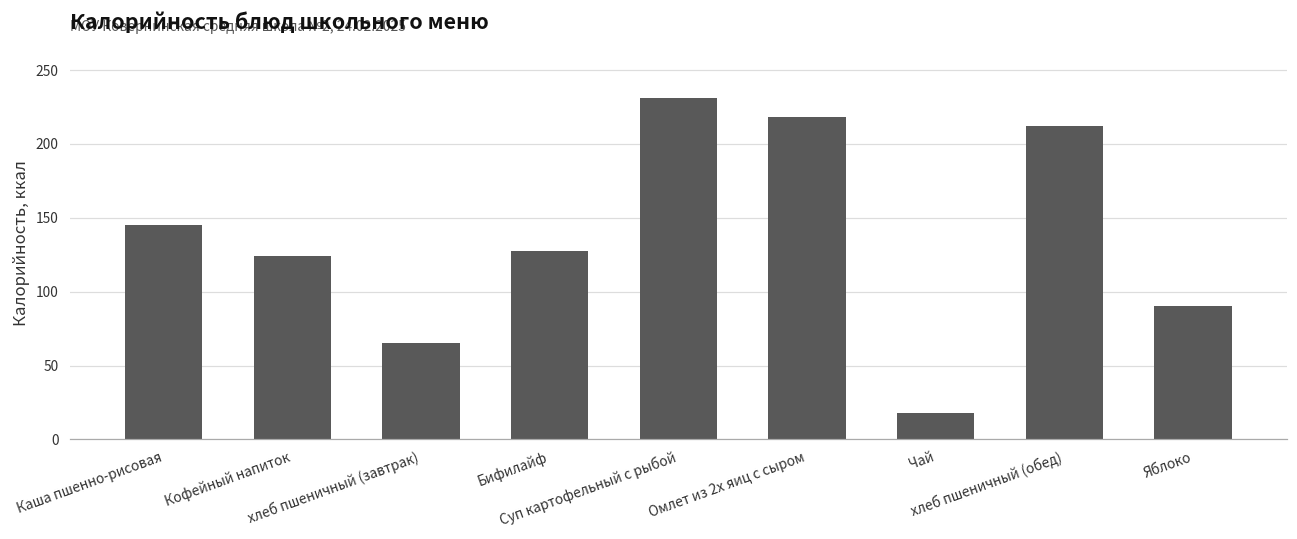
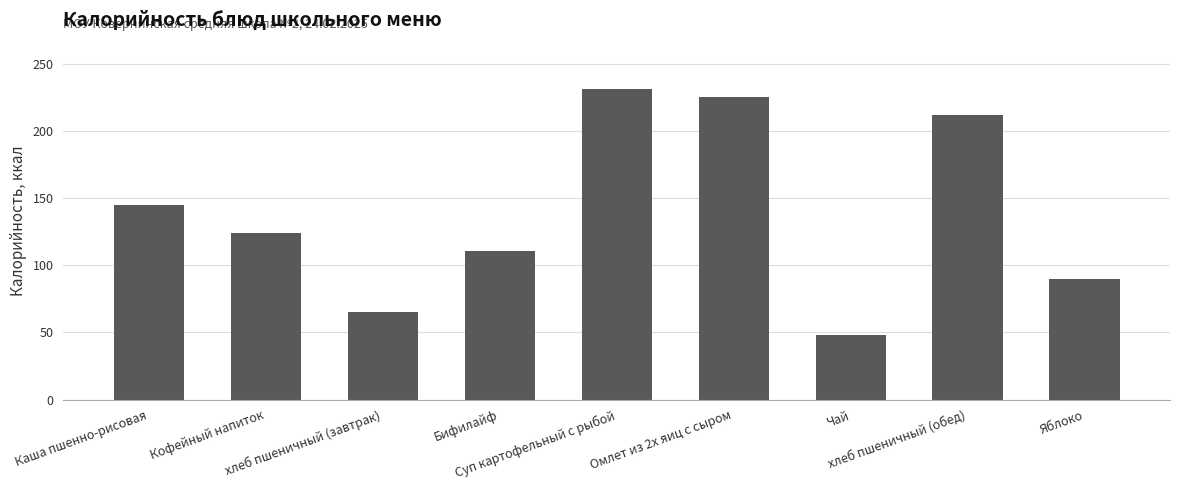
  {
    "Каша пшенно-рисовая": 145,
    "Кофейный напиток": 124,
    "хлеб пшеничный (завтрак)": 65,
-   "Бифилайф": 128,
+   "Бифилайф": 110,
    "Суп картофельный с рыбой": 231,
-   "Омлет из 2х яиц с сыром": 218,
-   "Чай": 18,
+   "Омлет из 2х яиц с сыром": 225,
+   "Чай": 48,
    "хлеб пшеничный (обед)": 212,
    "Яблоко": 90
  }
